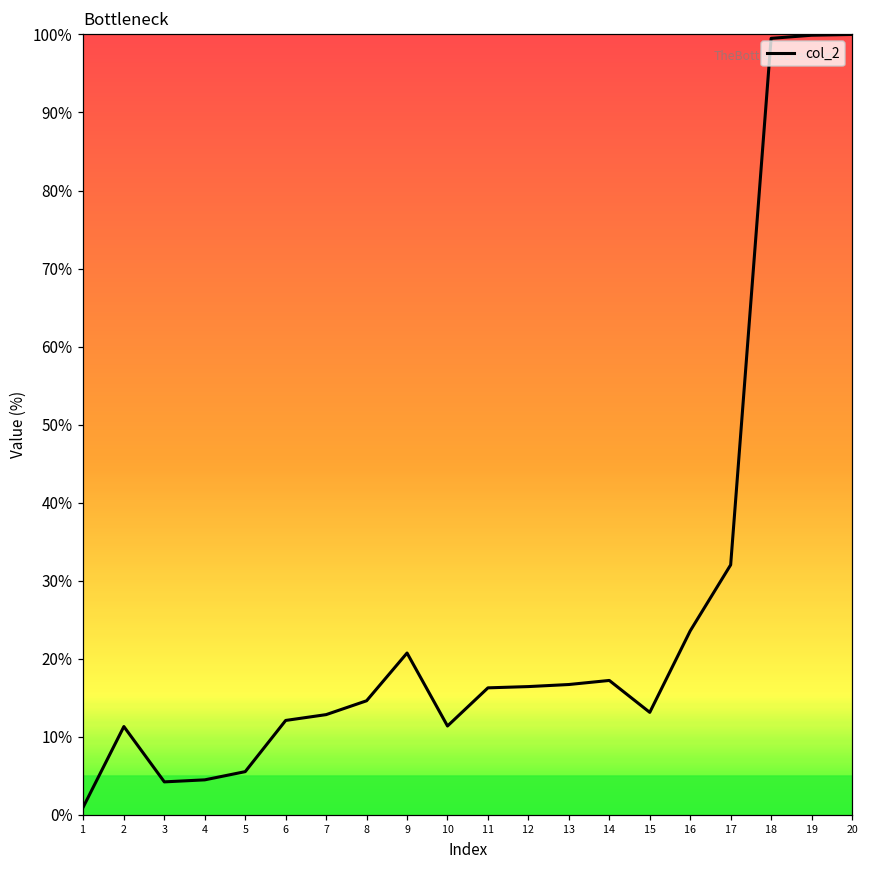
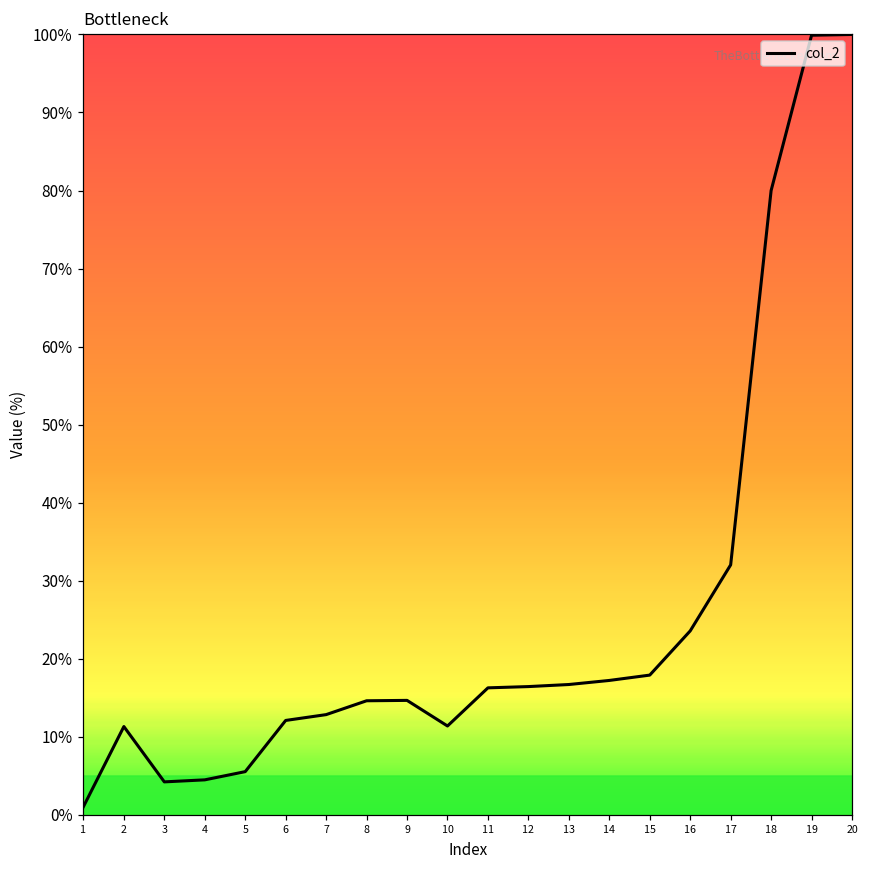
  {
    "2": "11%",
    "5": "6%",
    "6": "12%",
    "7": "13%",
    "8": "15%",
-   "9": "21%",
+   "9": "15%",
    "10": "11%",
    "11": "16%",
    "12": "16%",
    "13": "17%",
    "14": "17%",
-   "15": "13%",
+   "15": "18%",
    "16": "24%",
    "17": "32%",
-   "18": "100%",
+   "18": "80%",
    "19": "100%",
    "20": "100%"
  }
